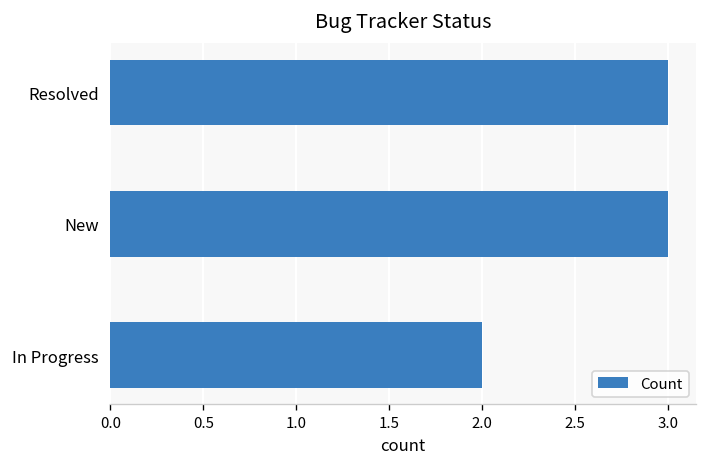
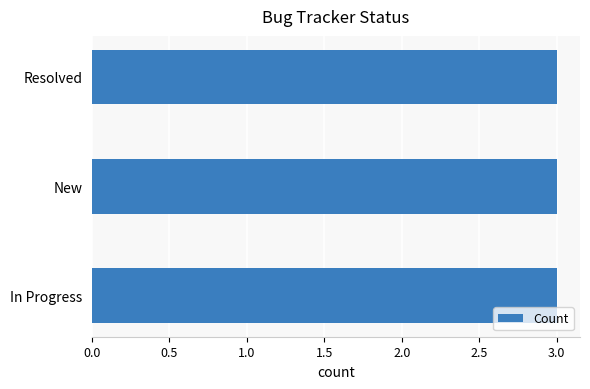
  {
    "Resolved": 3,
    "New": 3,
-   "In Progress": 2
+   "In Progress": 3
  }
